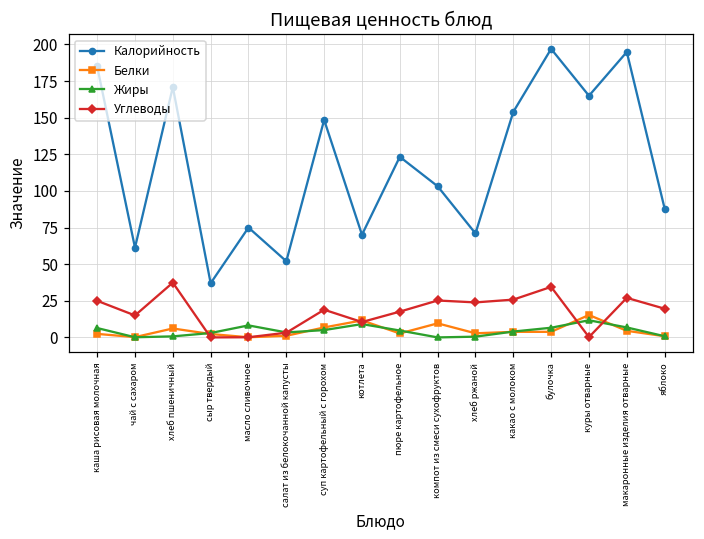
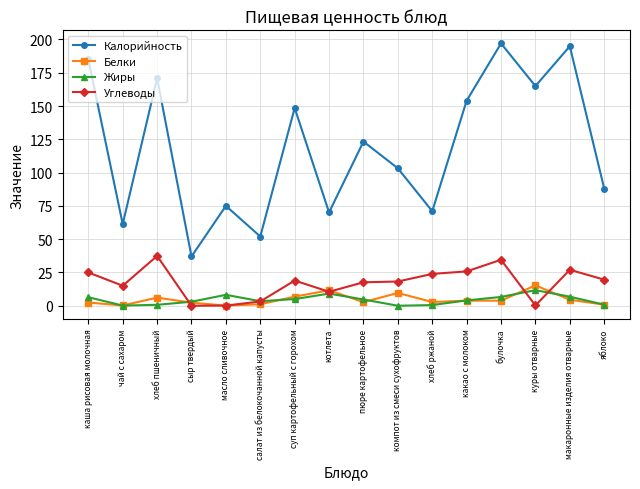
  {
    "Калорийность": {
      "чай с сахаром": 61,
      "сыр твердый": 37,
      "масло сливочное": 75,
      "салат из белокочанной капусты": 52,
      "суп картофельный с горохом": 149,
      "котлета": 70,
      "пюре картофельное": 123,
      "компот из смеси сухофруктов": 103,
      "хлеб ржаной": 71,
      "какао с молоком": 154,
      "булочка": 197,
      "куры отварные": 165,
      "макаронные изделия отварные": 195,
      "яблоко": 88
    },
    "Белки": {
      "каша рисовая молочная": 2,
      "хлеб пшеничный": 6,
      "салат из белокочанной капусты": 1,
      "пюре картофельное": 3,
      "компот из смеси сухофруктов": 10,
      "хлеб ржаной": 3,
      "булочка": 4,
      "куры отварные": 15,
      "макаронные изделия отварные": 5
    },
    "Жиры": {
      "каша рисовая молочная": 6,
      "хлеб пшеничный": 1,
      "масло сливочное": 8,
      "пюре картофельное": 5,
      "компот из смеси сухофруктов": 0,
      "хлеб ржаной": 1,
      "булочка": 7,
      "куры отварные": 12,
      "макаронные изделия отварные": 7
    },
    "Углеводы": {
      "каша рисовая молочная": 25,
      "чай с сахаром": 15,
      "хлеб пшеничный": 37,
      "сыр твердый": 0,
      "суп картофельный с горохом": 19,
      "пюре картофельное": 18,
-     "компот из смеси сухофруктов": 25,
+     "компот из смеси сухофруктов": 18,
      "хлеб ржаной": 24,
      "какао с молоком": 26,
      "булочка": 35,
      "куры отварные": 0,
      "макаронные изделия отварные": 27,
      "яблоко": 20
    }
  }
